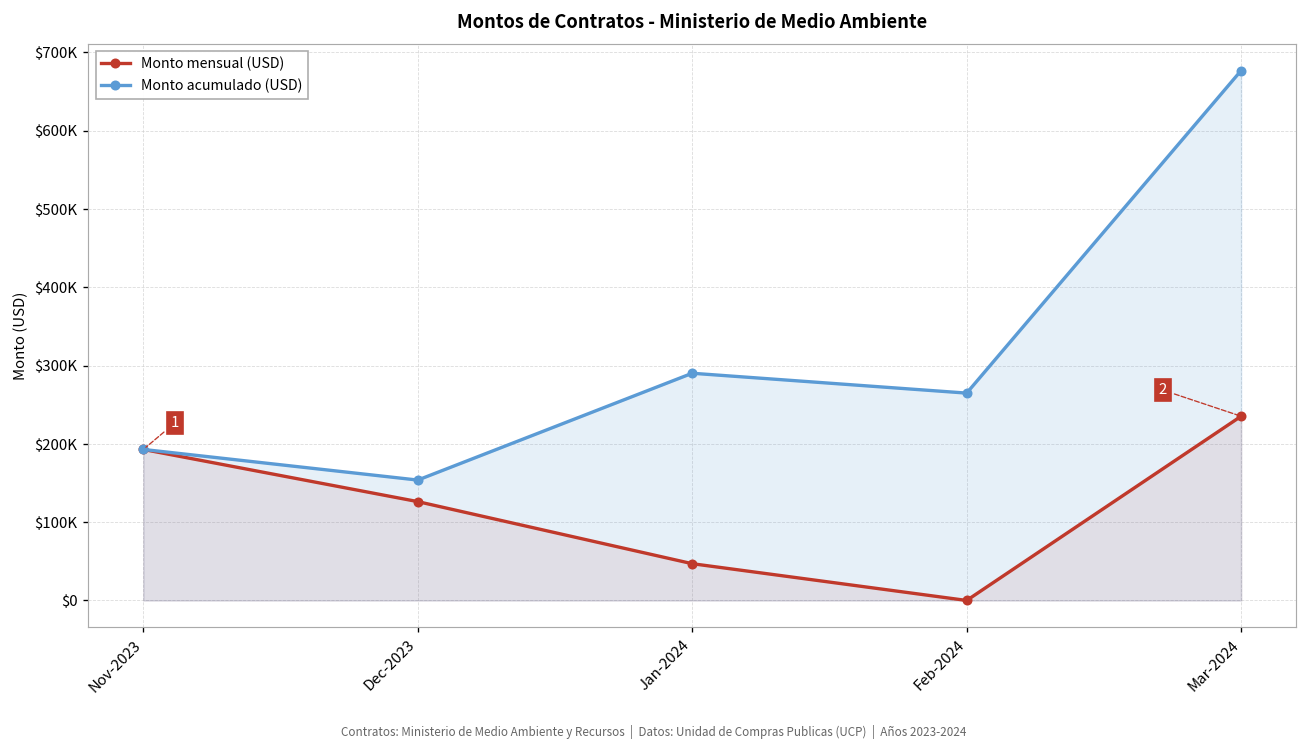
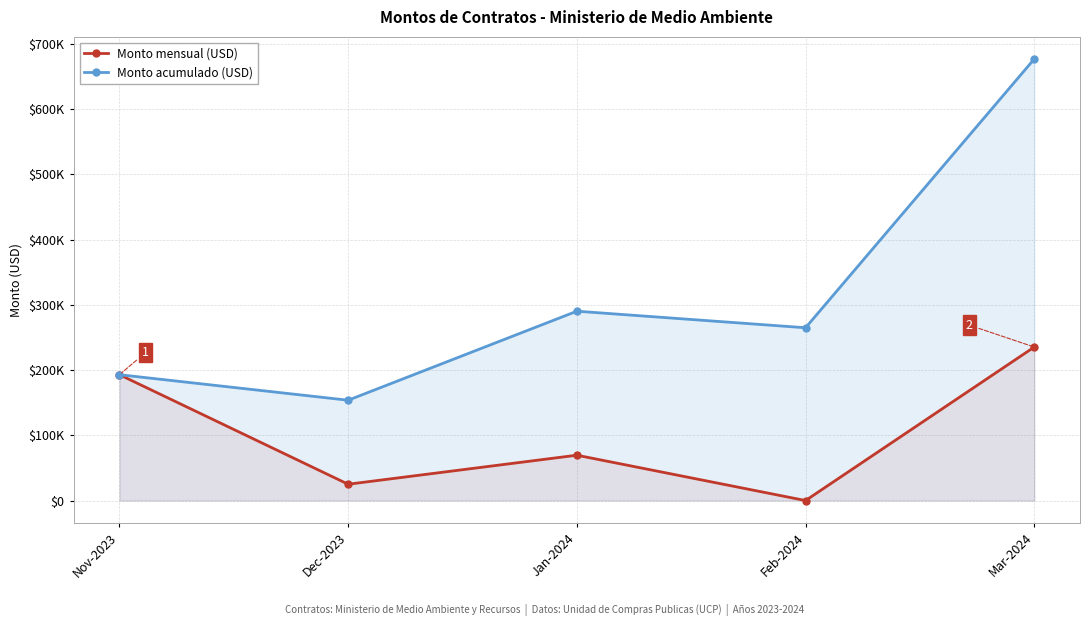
  {
    "Monto mensual (USD)": {
-     "Dec-2023": "$130000",
-     "Jan-2024": "$50000",
+     "Dec-2023": "$30000",
+     "Jan-2024": "$70000",
      "Feb-2024": "$0",
      "Mar-2024": "$240000"
    },
    "Monto acumulado (USD)": {
      "Dec-2023": "$150000",
      "Jan-2024": "$290000",
      "Feb-2024": "$260000",
      "Mar-2024": "$680000"
    }
  }
